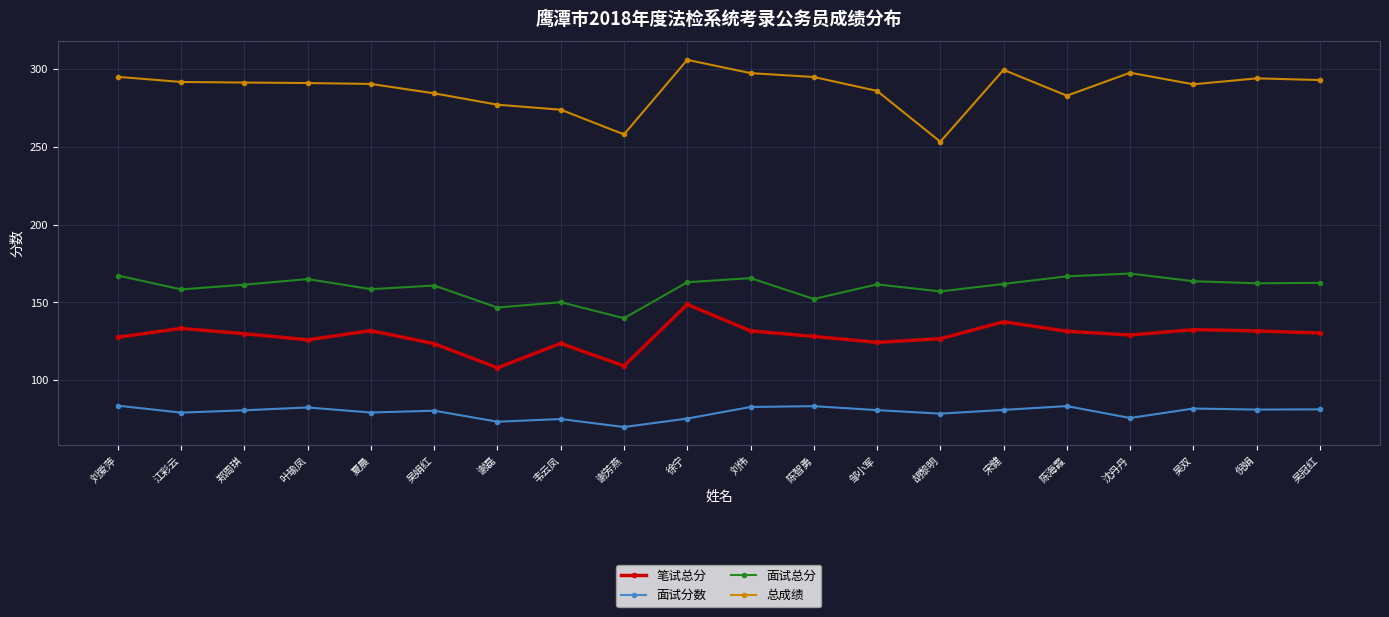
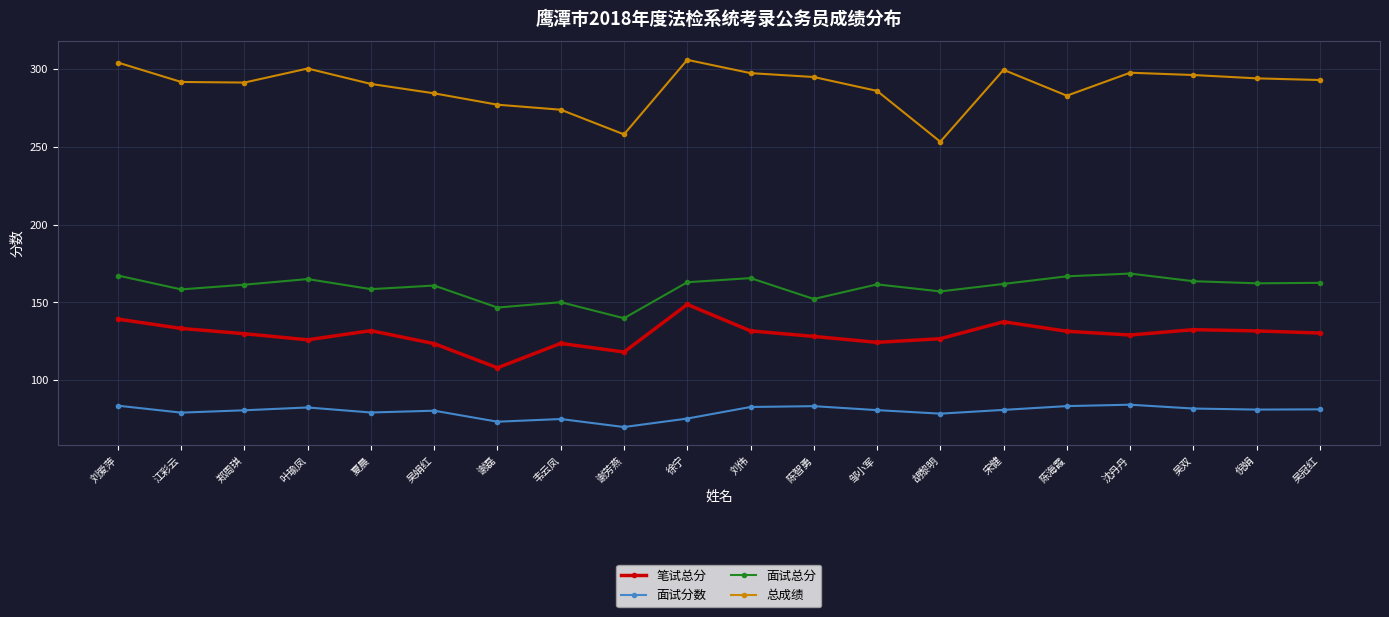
  {
    "笔试总分": {
-     "刘爱萍": 128,
+     "刘爱萍": 139,
      "江彩云": 133,
      "郑周琪": 130,
      "叶瑜凤": 126,
      "夏晨": 132,
      "吴娟红": 124,
      "谢磊": 108,
      "韦云凤": 124,
-     "谢芳燕": 109,
+     "谢芳燕": 118,
      "徐宁": 149,
      "刘伟": 132,
      "陈智勇": 128,
      "邹小军": 124,
      "胡黎明": 127,
      "宋健": 138,
      "陈海霞": 131,
      "沈丹丹": 129,
      "吴双": 132,
      "倪娟": 132,
      "吴冠红": 130
    },
    "面试分数": {
      "刘爱萍": 84,
      "江彩云": 79,
      "郑周琪": 81,
      "叶瑜凤": 83,
      "夏晨": 79,
      "吴娟红": 80,
      "谢磊": 73,
      "韦云凤": 75,
      "谢芳燕": 70,
      "徐宁": 75,
      "刘伟": 83,
      "陈智勇": 83,
      "邹小军": 81,
      "胡黎明": 79,
      "宋健": 81,
      "陈海霞": 83,
-     "沈丹丹": 76,
+     "沈丹丹": 84,
      "吴双": 82,
      "倪娟": 81,
      "吴冠红": 81
    },
    "面试总分": {
      "刘爱萍": 167,
      "江彩云": 158,
      "郑周琪": 161,
      "叶瑜凤": 165,
      "夏晨": 159,
      "吴娟红": 161,
      "谢磊": 147,
      "韦云凤": 150,
      "谢芳燕": 140,
      "徐宁": 163,
      "刘伟": 166,
      "陈智勇": 152,
      "邹小军": 162,
      "胡黎明": 157,
      "宋健": 162,
      "陈海霞": 167,
      "沈丹丹": 169,
      "吴双": 164,
      "倪娟": 162,
      "吴冠红": 163
    },
    "总成绩": {
-     "刘爱萍": 295,
+     "刘爱萍": 304,
      "江彩云": 292,
      "郑周琪": 291,
-     "叶瑜凤": 291,
+     "叶瑜凤": 300,
      "夏晨": 290,
      "吴娟红": 284,
      "谢磊": 277,
      "韦云凤": 274,
      "谢芳燕": 258,
      "徐宁": 306,
      "刘伟": 297,
      "陈智勇": 295,
      "邹小军": 286,
      "胡黎明": 253,
      "宋健": 299,
      "陈海霞": 283,
      "沈丹丹": 298,
-     "吴双": 290,
+     "吴双": 296,
      "倪娟": 294,
      "吴冠红": 293
    }
  }
